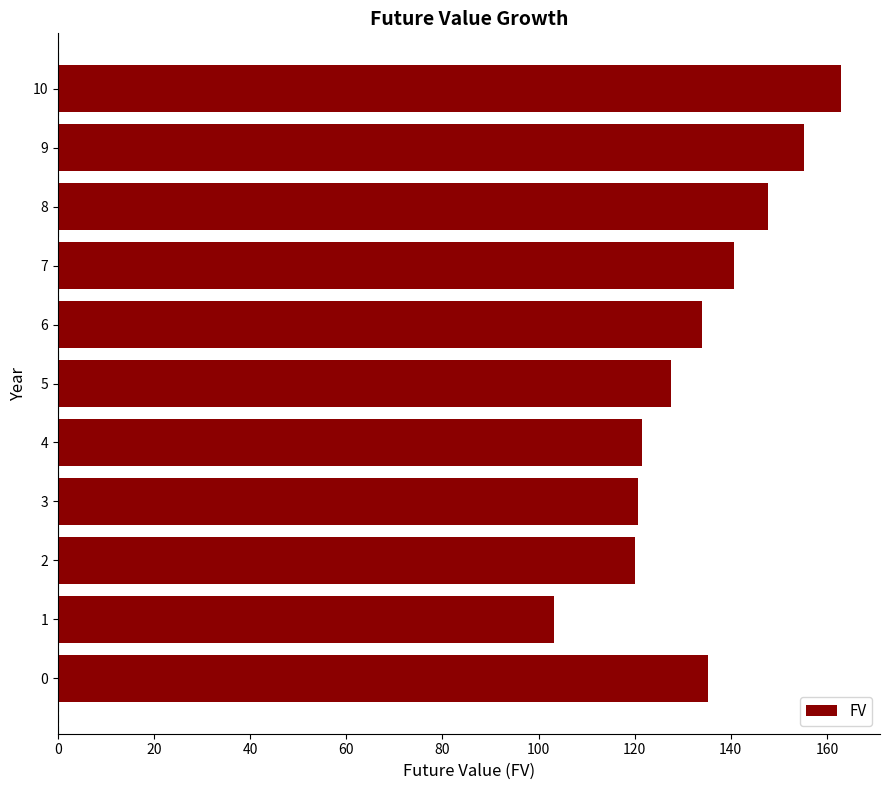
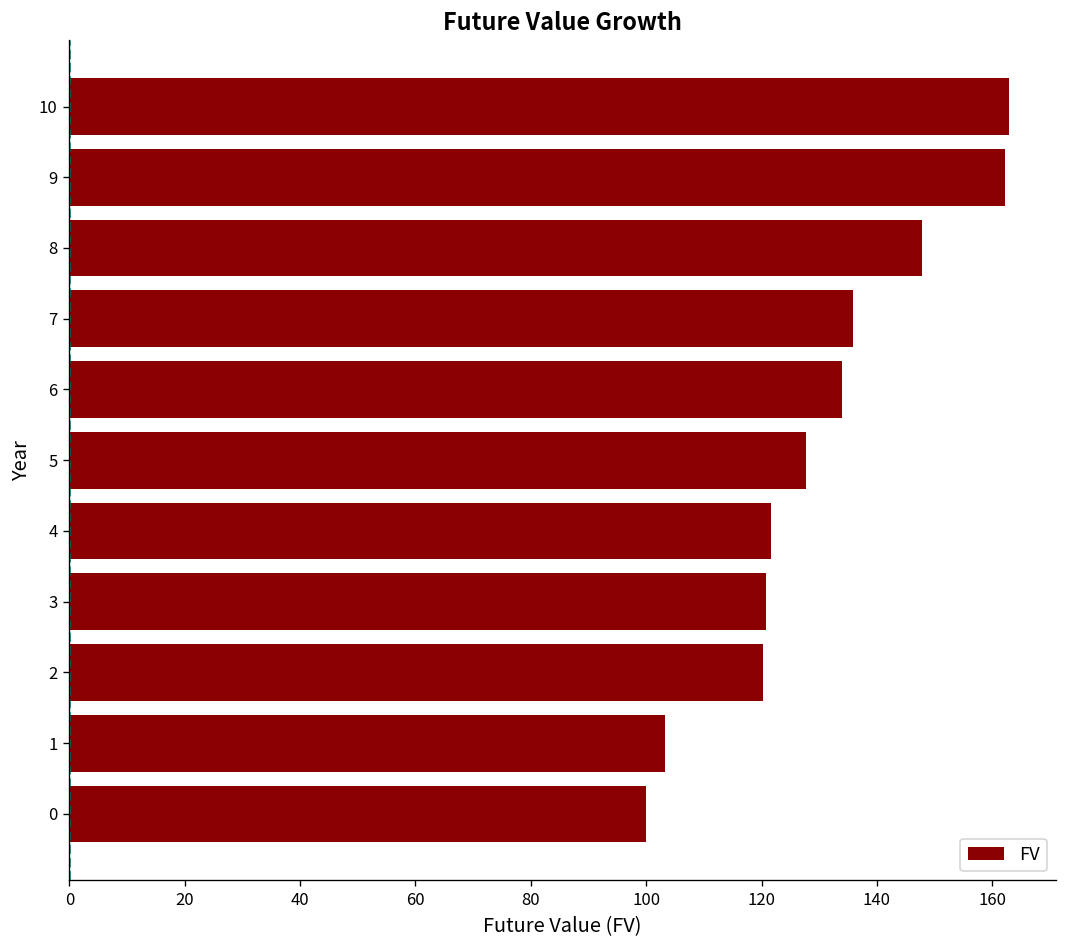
  {
    "10": 163,
-   "9": 155,
+   "9": 162,
    "8": 148,
-   "7": 141,
+   "7": 136,
    "6": 134,
    "5": 128,
    "4": 122,
    "3": 121,
    "2": 120,
    "1": 103,
-   "0": 135
+   "0": 100
  }
